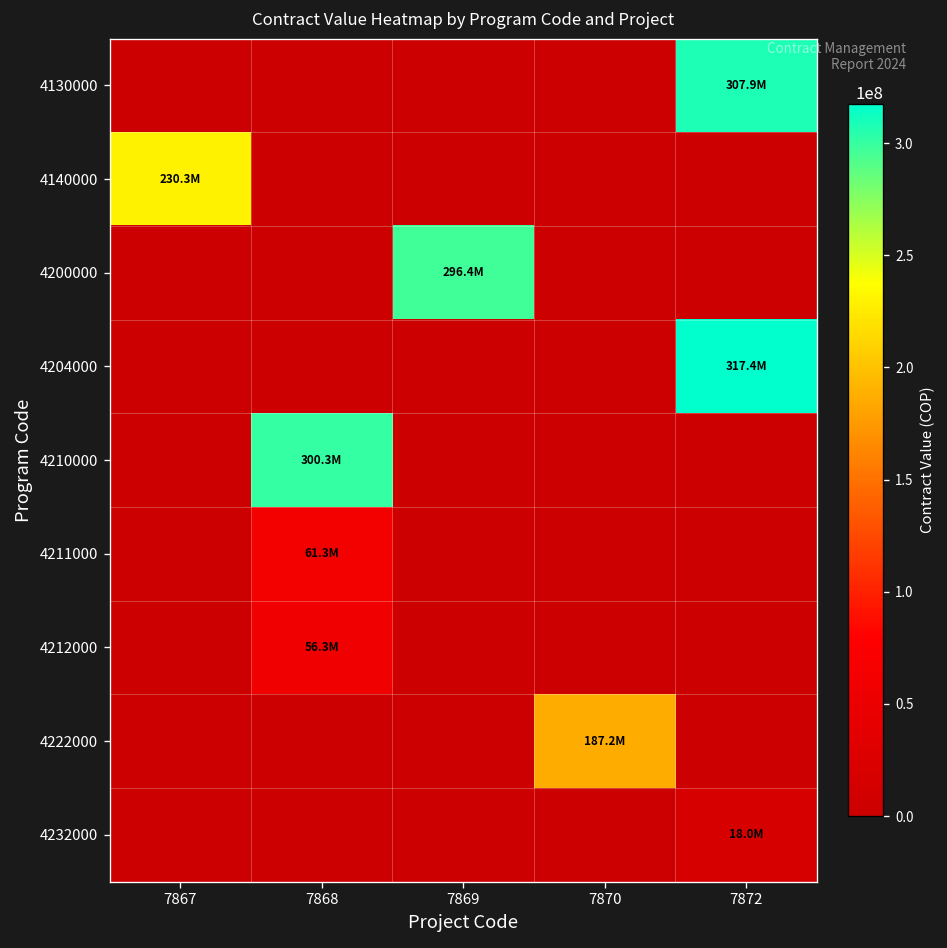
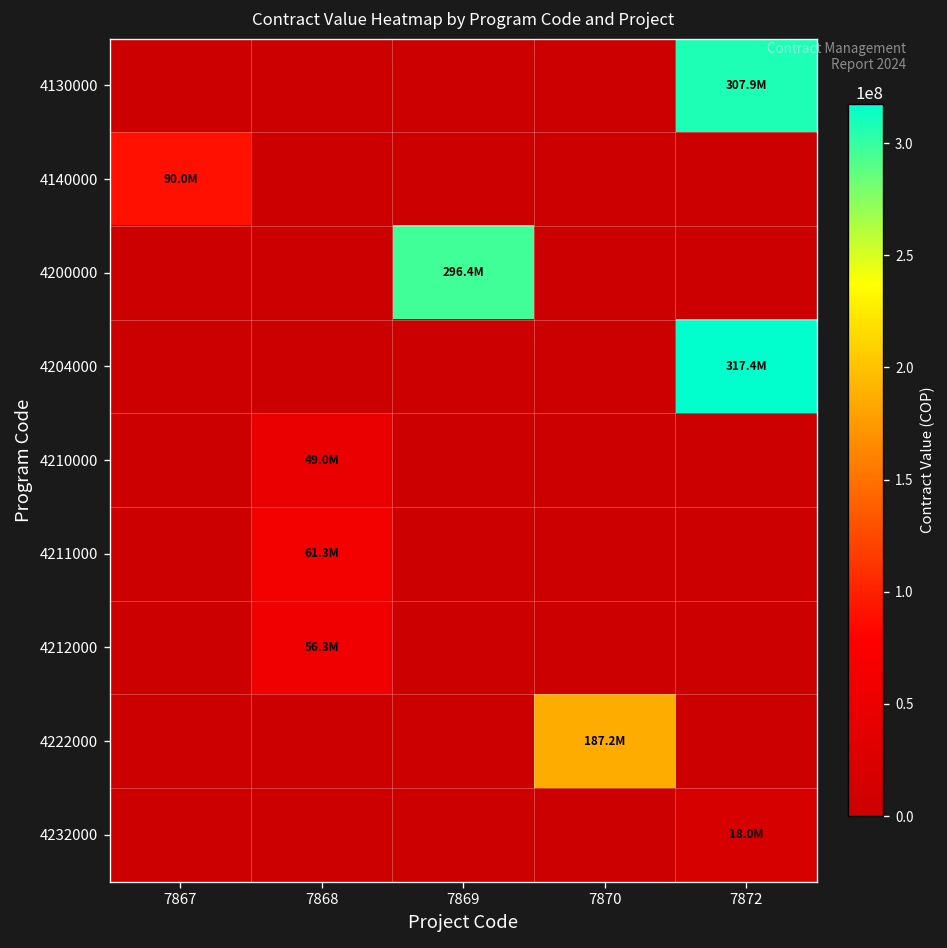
  {
    "4130000": {
      "7872": "307.9M"
    },
    "4140000": {
-     "7867": "230.3M"
+     "7867": "90.0M"
    },
    "4200000": {
      "7869": "296.4M"
    },
    "4204000": {
      "7872": "317.4M"
    },
    "4210000": {
-     "7868": "300.3M"
+     "7868": "49.0M"
    },
    "4211000": {
      "7868": "61.3M"
    },
    "4212000": {
      "7868": "56.3M"
    },
    "4222000": {
      "7870": "187.2M"
    },
    "4232000": {
      "7872": "18.0M"
    }
  }
